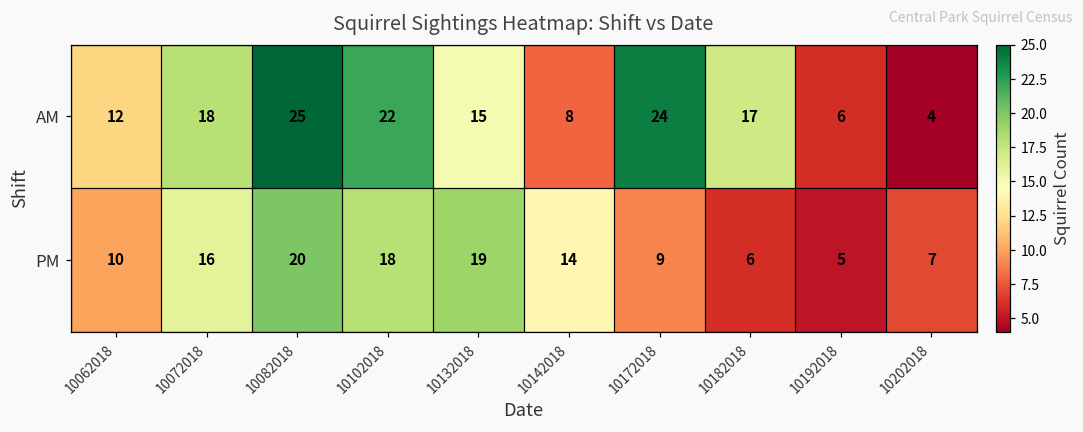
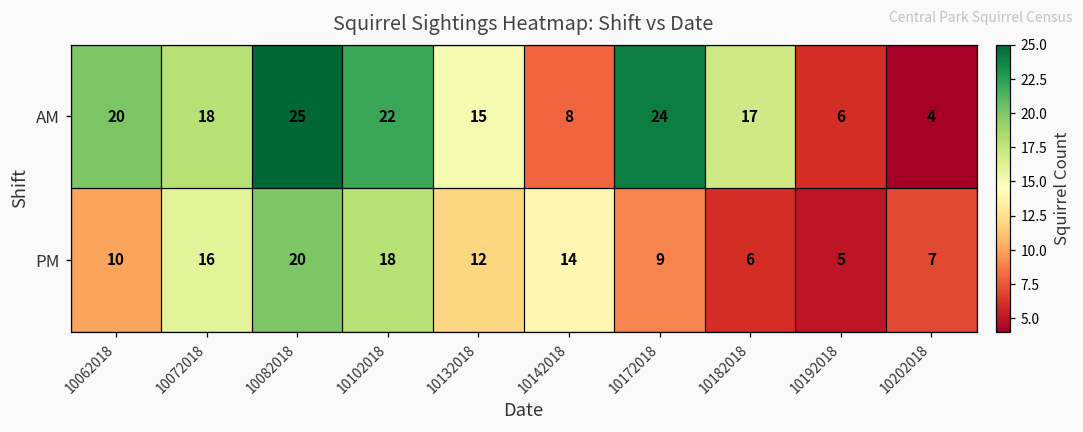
  {
    "AM": {
-     "10062018": 12,
+     "10062018": 20,
      "10072018": 18,
      "10082018": 25,
      "10102018": 22,
      "10132018": 15,
      "10142018": 8,
      "10172018": 24,
      "10182018": 17,
      "10192018": 6,
      "10202018": 4
    },
    "PM": {
      "10062018": 10,
      "10072018": 16,
      "10082018": 20,
      "10102018": 18,
-     "10132018": 19,
+     "10132018": 12,
      "10142018": 14,
      "10172018": 9,
      "10182018": 6,
      "10192018": 5,
      "10202018": 7
    }
  }
